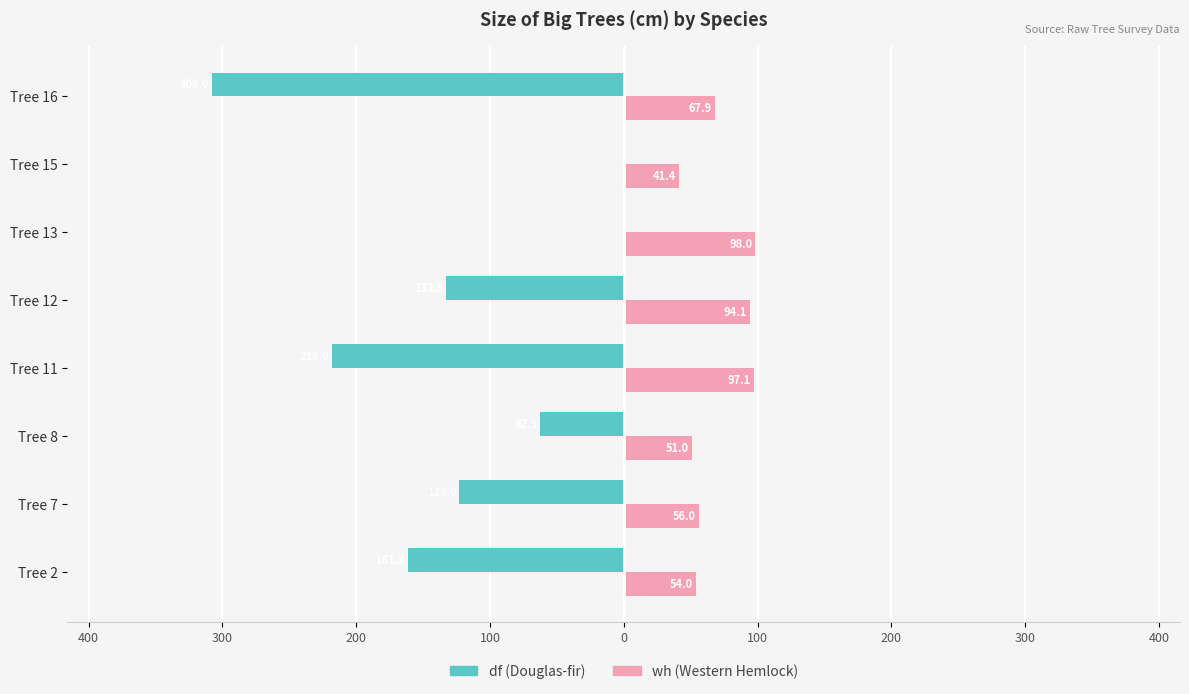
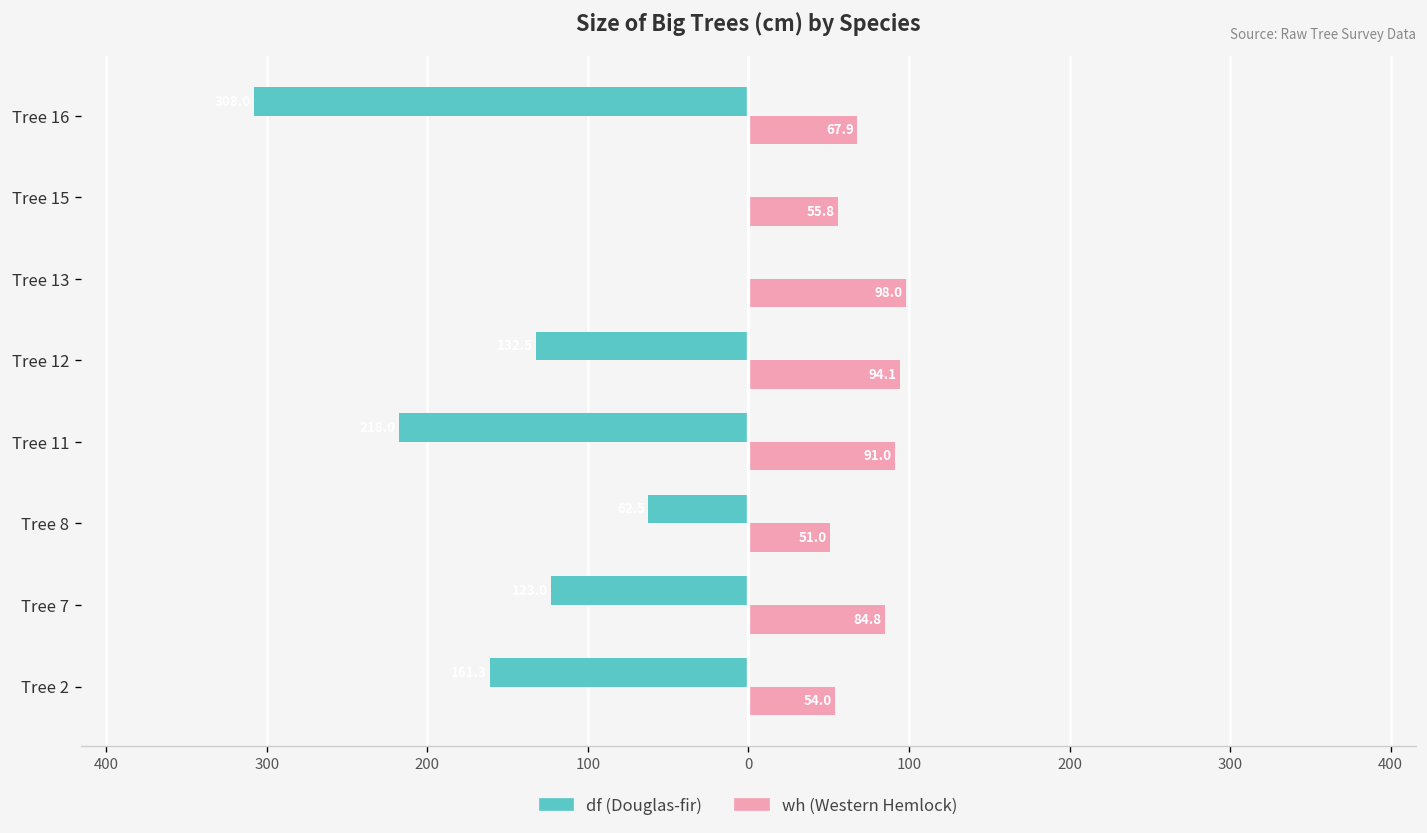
  {
    "wh (Western Hemlock)": {
      "Tree 16": 67.9,
-     "Tree 15": 41.4,
+     "Tree 15": 55.8,
      "Tree 13": 98.0,
      "Tree 12": 94.1,
-     "Tree 11": 97.1,
+     "Tree 11": 91.0,
      "Tree 8": 51.0,
-     "Tree 7": 56.0,
+     "Tree 7": 84.8,
      "Tree 2": 54.0
    }
  }
